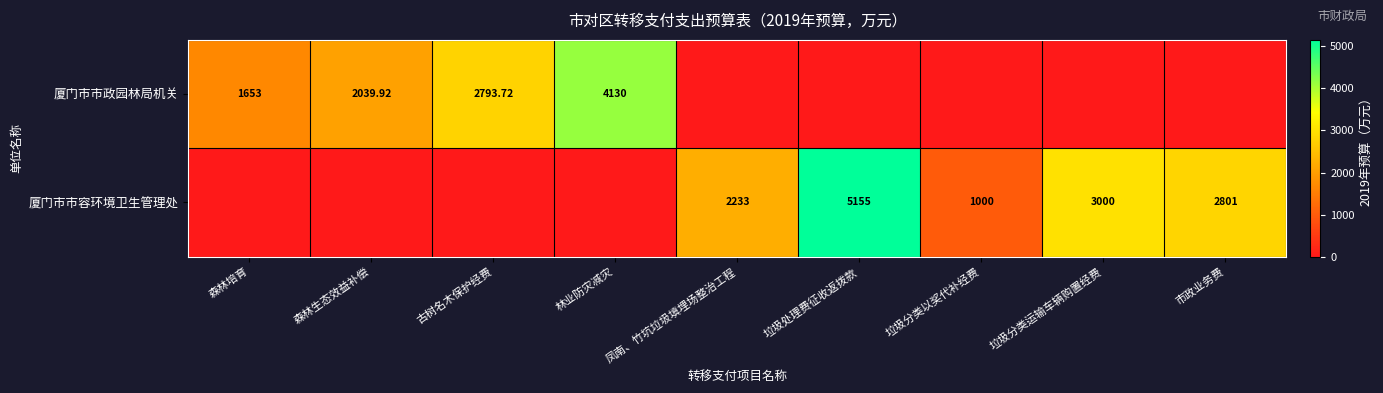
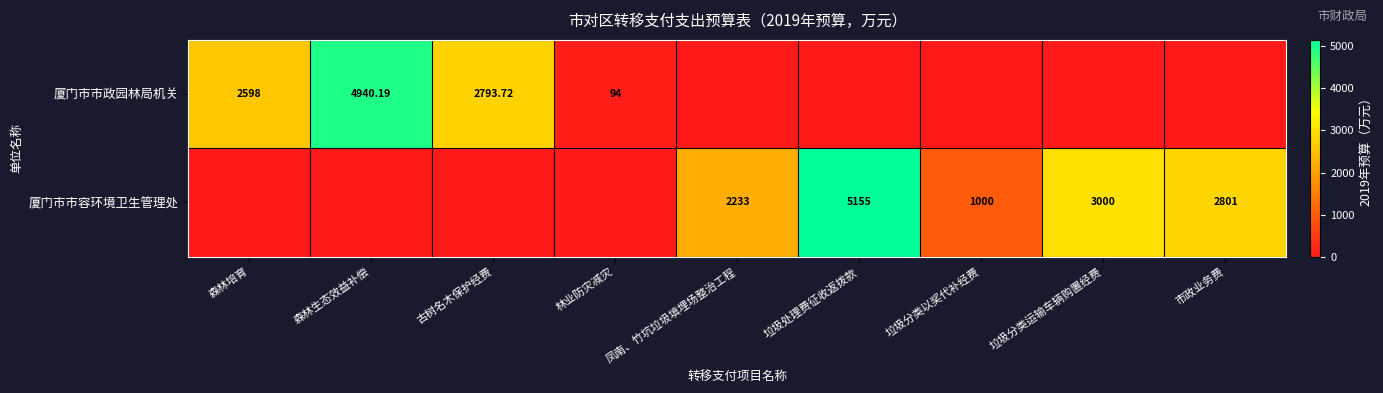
  {
    "厦门市市政园林局机关": {
-     "森林培育": 1653,
-     "森林生态效益补偿": 2039.92,
+     "森林培育": 2598,
+     "森林生态效益补偿": 4940.19,
      "古树名木保护经费": 2793.72,
-     "林业防灾减灾": 4130
+     "林业防灾减灾": 94
    },
    "厦门市市容环境卫生管理处": {
      "凤南、竹坑垃圾填埋场整治工程": 2233,
      "垃圾处理费征收返拨款": 5155,
      "垃圾分类以奖代补经费": 1000,
      "垃圾分类运输车辆购置经费": 3000,
      "市政业务费": 2801
    }
  }
